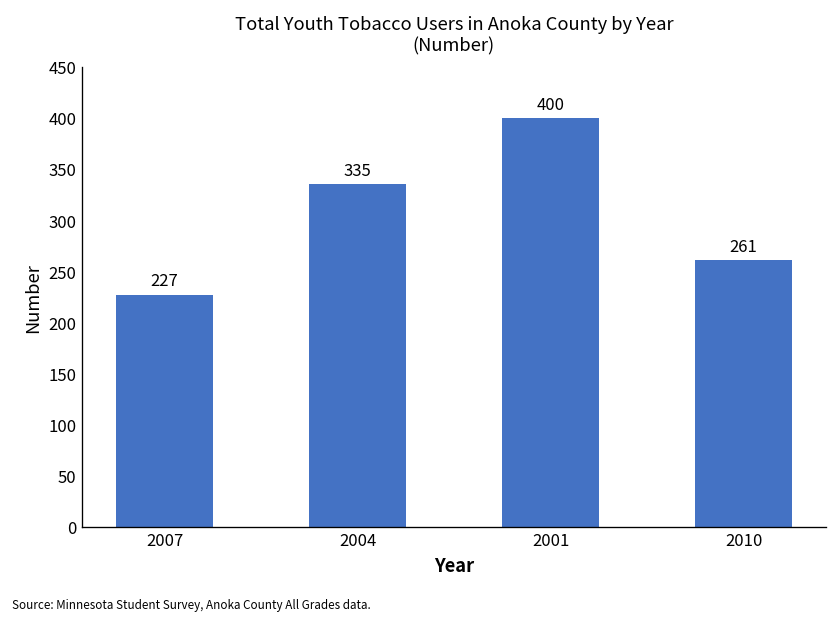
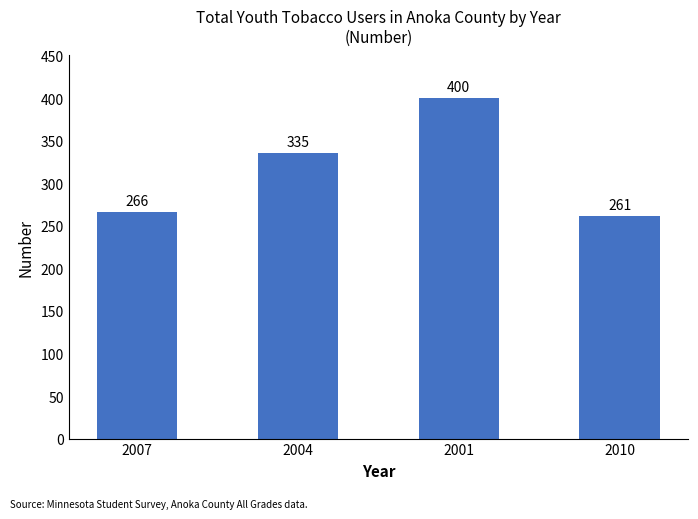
  {
-   "2007": 227,
+   "2007": 266,
    "2004": 335,
    "2001": 400,
    "2010": 261
  }
